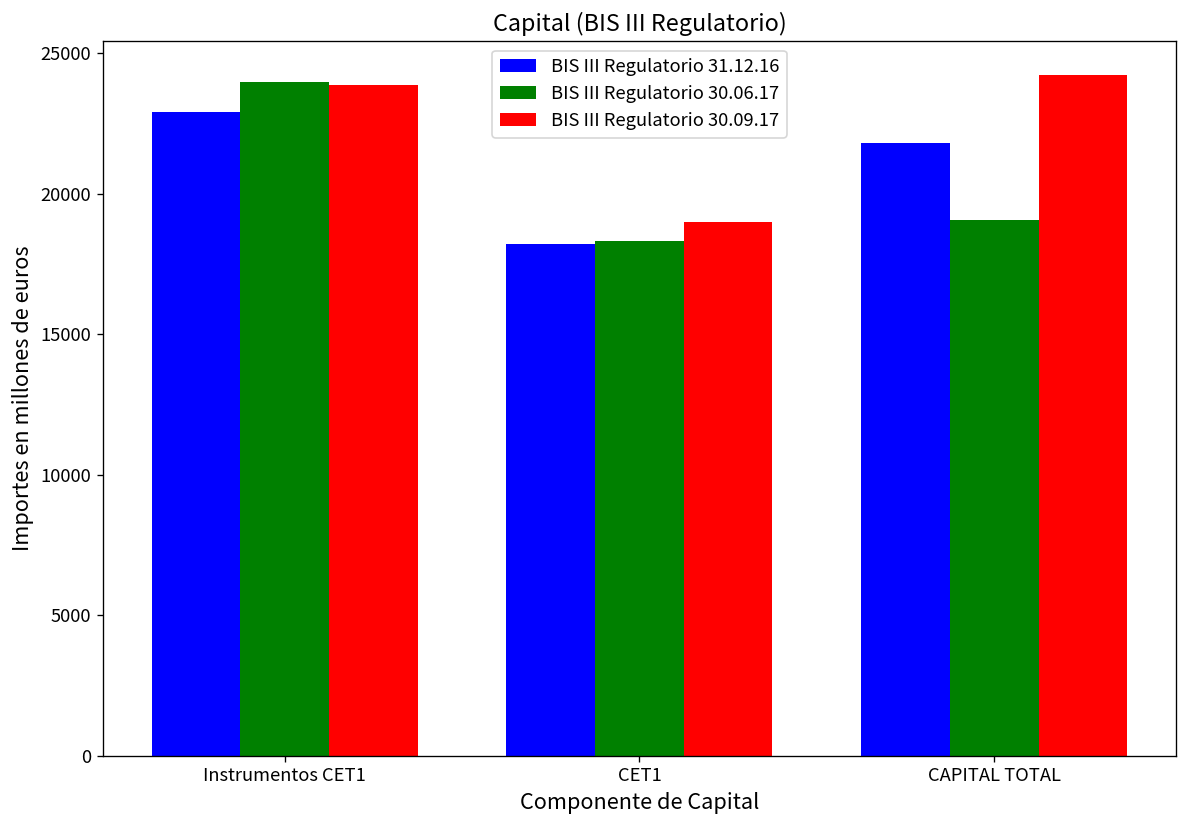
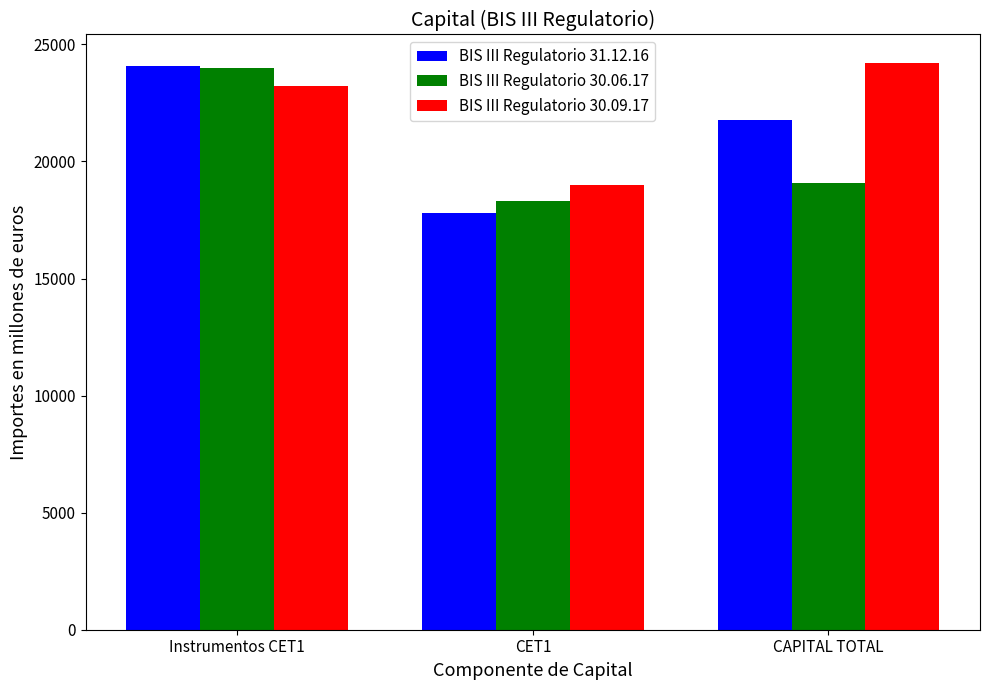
  {
    "BIS III Regulatorio 31.12.16": {
-     "Instrumentos CET1": 22900,
-     "CET1": 18200,
+     "Instrumentos CET1": 24100,
+     "CET1": 17800,
      "CAPITAL TOTAL": 21800
    },
    "BIS III Regulatorio 30.06.17": {
      "Instrumentos CET1": 24000,
      "CET1": 18300,
      "CAPITAL TOTAL": 19100
    },
    "BIS III Regulatorio 30.09.17": {
-     "Instrumentos CET1": 23900,
+     "Instrumentos CET1": 23200,
      "CET1": 19000,
      "CAPITAL TOTAL": 24200
    }
  }
